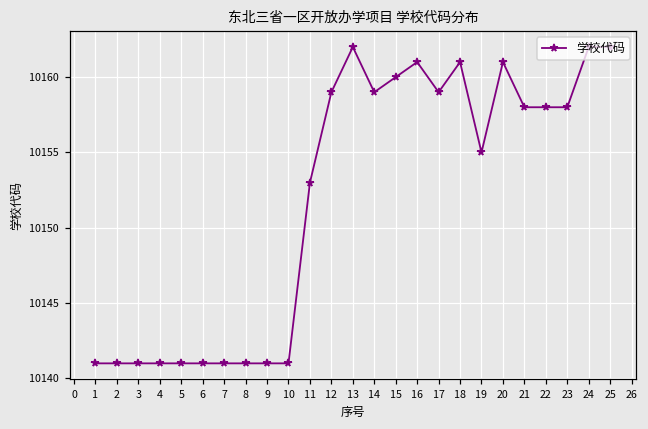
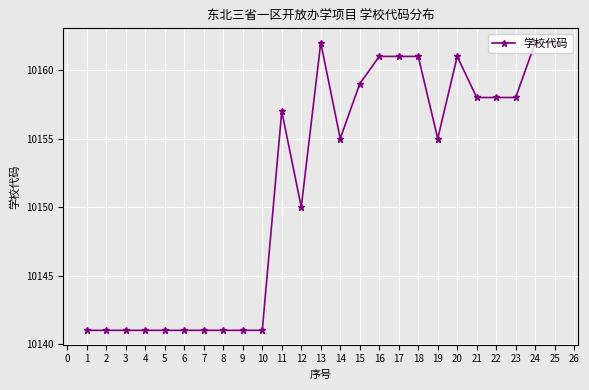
  {
    "1": 10141,
    "2": 10141,
    "3": 10141,
    "4": 10141,
    "5": 10141,
    "6": 10141,
    "7": 10141,
    "8": 10141,
    "9": 10141,
    "10": 10141,
-   "11": 10153,
-   "12": 10159,
+   "11": 10157,
+   "12": 10150,
    "13": 10162,
-   "14": 10159,
-   "15": 10160,
+   "14": 10155,
+   "15": 10159,
    "16": 10161,
-   "17": 10159,
+   "17": 10161,
    "18": 10161,
    "19": 10155,
    "20": 10161,
    "21": 10158,
    "22": 10158,
    "23": 10158
  }
